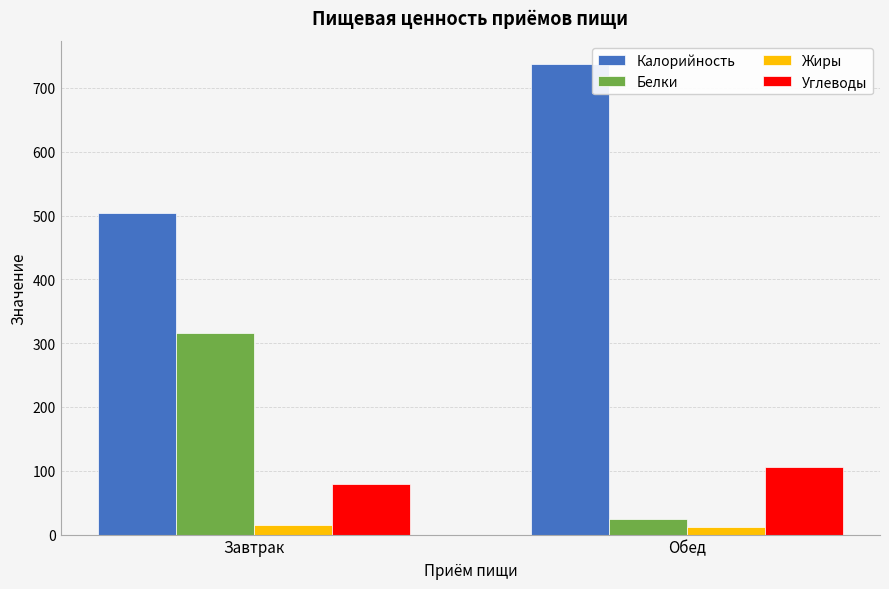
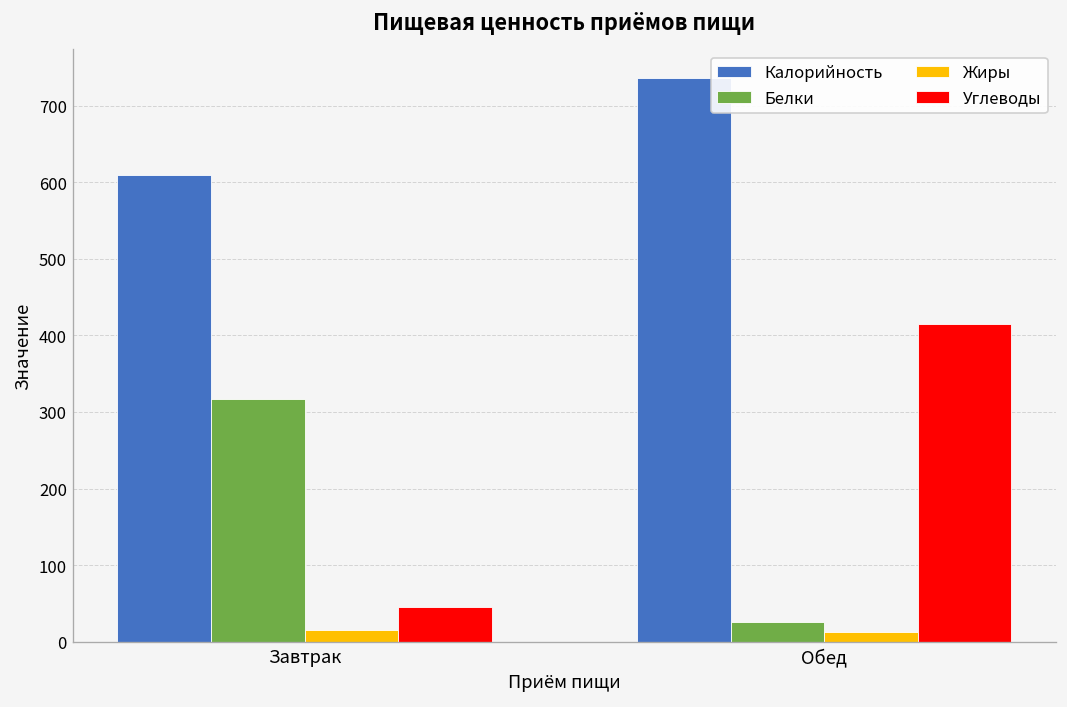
  {
    "Калорийность": {
-     "Завтрак": 500,
+     "Завтрак": 610,
      "Обед": 740
    },
    "Белки": {
      "Завтрак": 320,
      "Обед": 30
    },
    "Жиры": {
      "Завтрак": 20,
      "Обед": 10
    },
    "Углеводы": {
-     "Завтрак": 80,
-     "Обед": 110
+     "Завтрак": 40,
+     "Обед": 410
    }
  }
